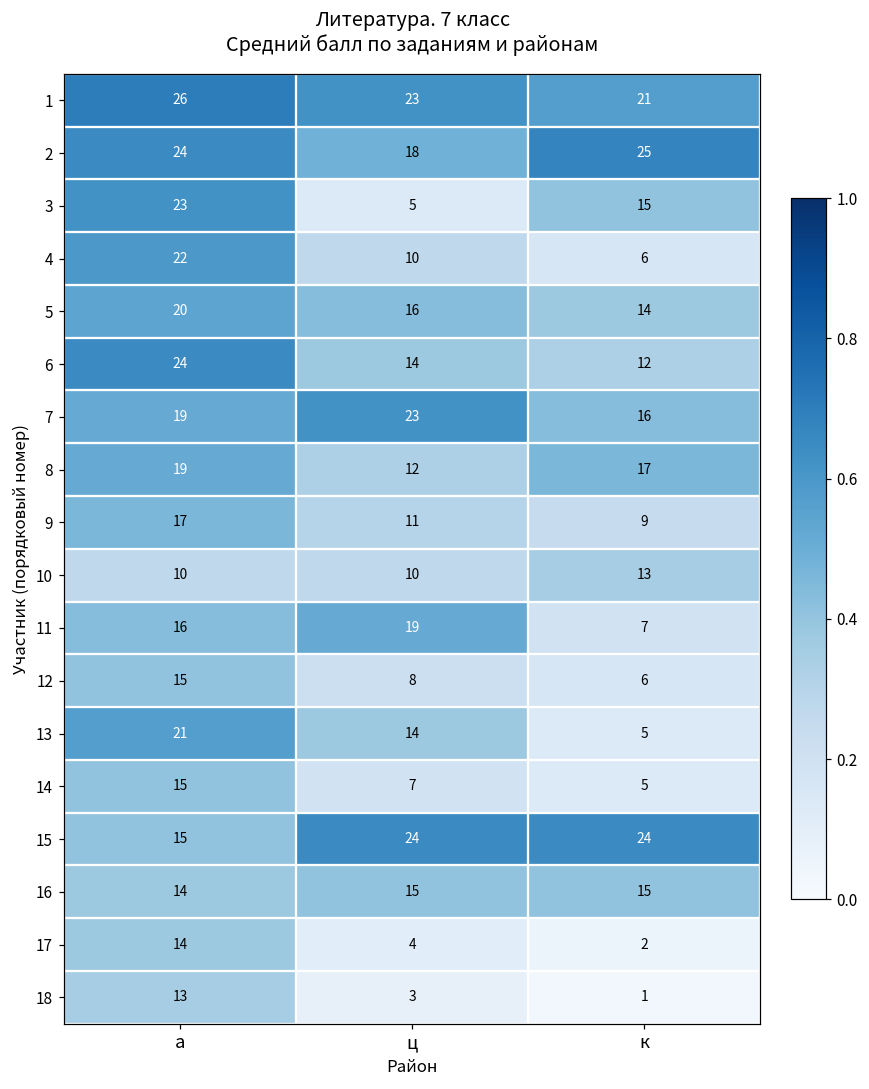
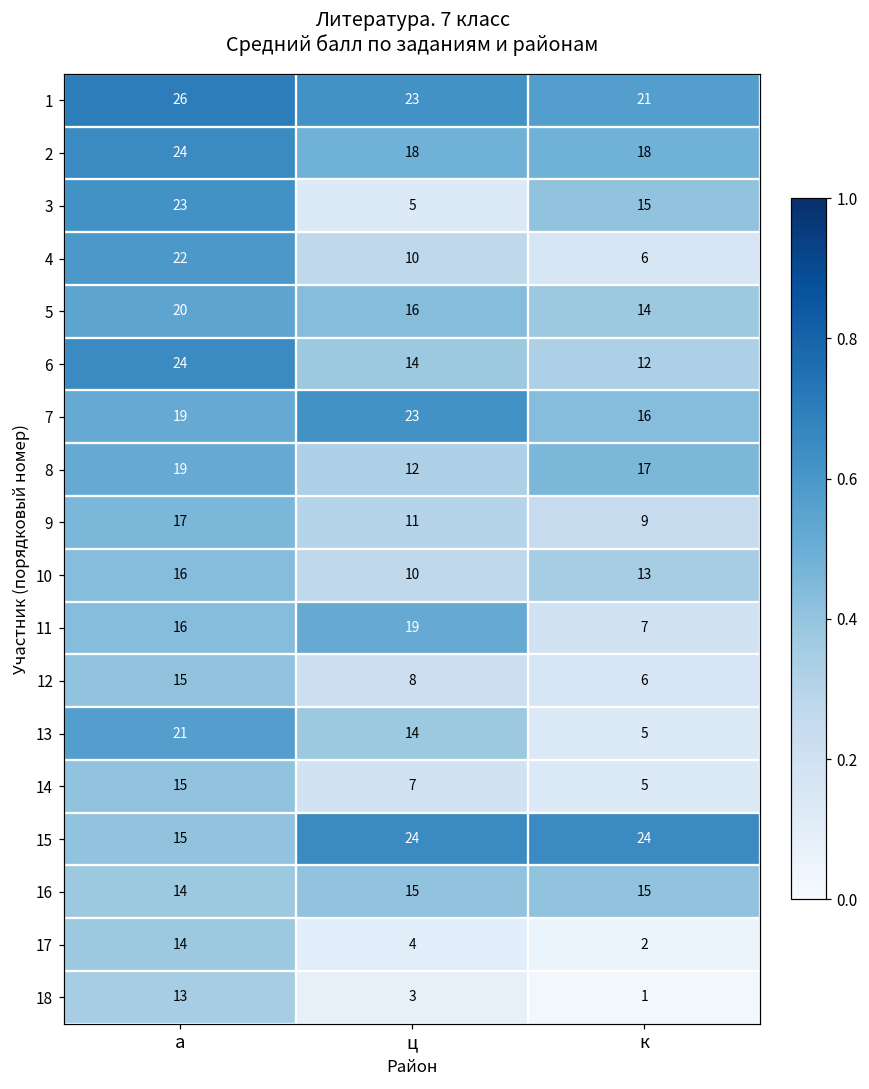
  {
    "1": {
      "а": 26,
      "ц": 23,
      "к": 21
    },
    "2": {
      "а": 24,
      "ц": 18,
-     "к": 25
+     "к": 18
    },
    "3": {
      "а": 23,
      "ц": 5,
      "к": 15
    },
    "4": {
      "а": 22,
      "ц": 10,
      "к": 6
    },
    "5": {
      "а": 20,
      "ц": 16,
      "к": 14
    },
    "6": {
      "а": 24,
      "ц": 14,
      "к": 12
    },
    "7": {
      "а": 19,
      "ц": 23,
      "к": 16
    },
    "8": {
      "а": 19,
      "ц": 12,
      "к": 17
    },
    "9": {
      "а": 17,
      "ц": 11,
      "к": 9
    },
    "10": {
-     "а": 10,
+     "а": 16,
      "ц": 10,
      "к": 13
    },
    "11": {
      "а": 16,
      "ц": 19,
      "к": 7
    },
    "12": {
      "а": 15,
      "ц": 8,
      "к": 6
    },
    "13": {
      "а": 21,
      "ц": 14,
      "к": 5
    },
    "14": {
      "а": 15,
      "ц": 7,
      "к": 5
    },
    "15": {
      "а": 15,
      "ц": 24,
      "к": 24
    },
    "16": {
      "а": 14,
      "ц": 15,
      "к": 15
    },
    "17": {
      "а": 14,
      "ц": 4,
      "к": 2
    },
    "18": {
      "а": 13,
      "ц": 3,
      "к": 1
    }
  }
